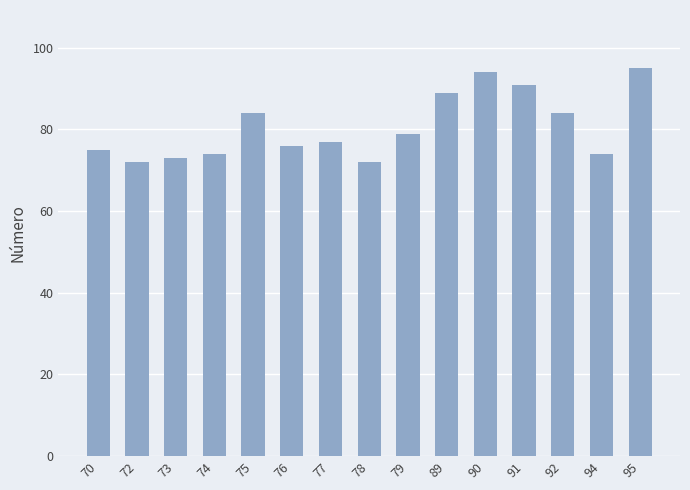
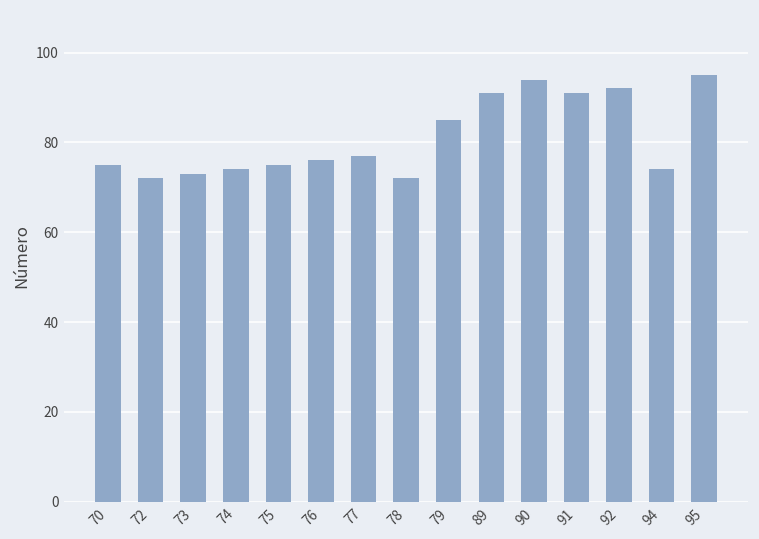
  {
    "70": 75,
    "72": 72,
    "73": 73,
    "74": 74,
-   "75": 84,
+   "75": 75,
    "76": 76,
    "77": 77,
    "78": 72,
-   "79": 79,
-   "89": 89,
+   "79": 85,
+   "89": 91,
    "90": 94,
    "91": 91,
-   "92": 84,
+   "92": 92,
    "94": 74,
    "95": 95
  }
